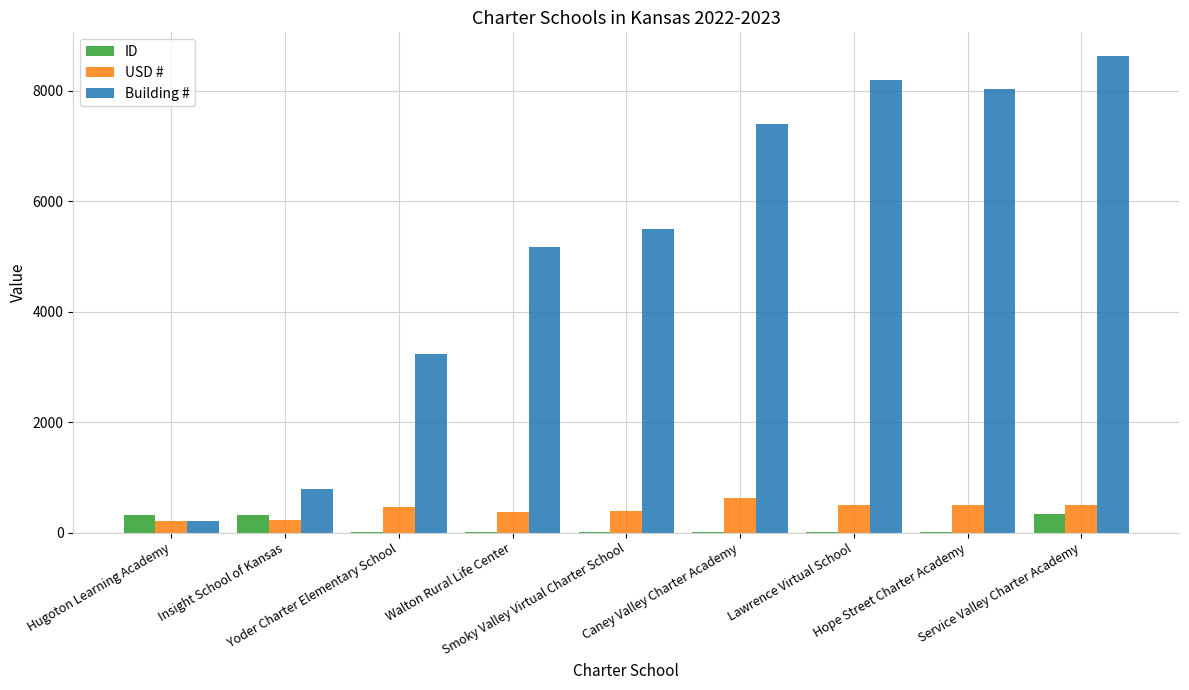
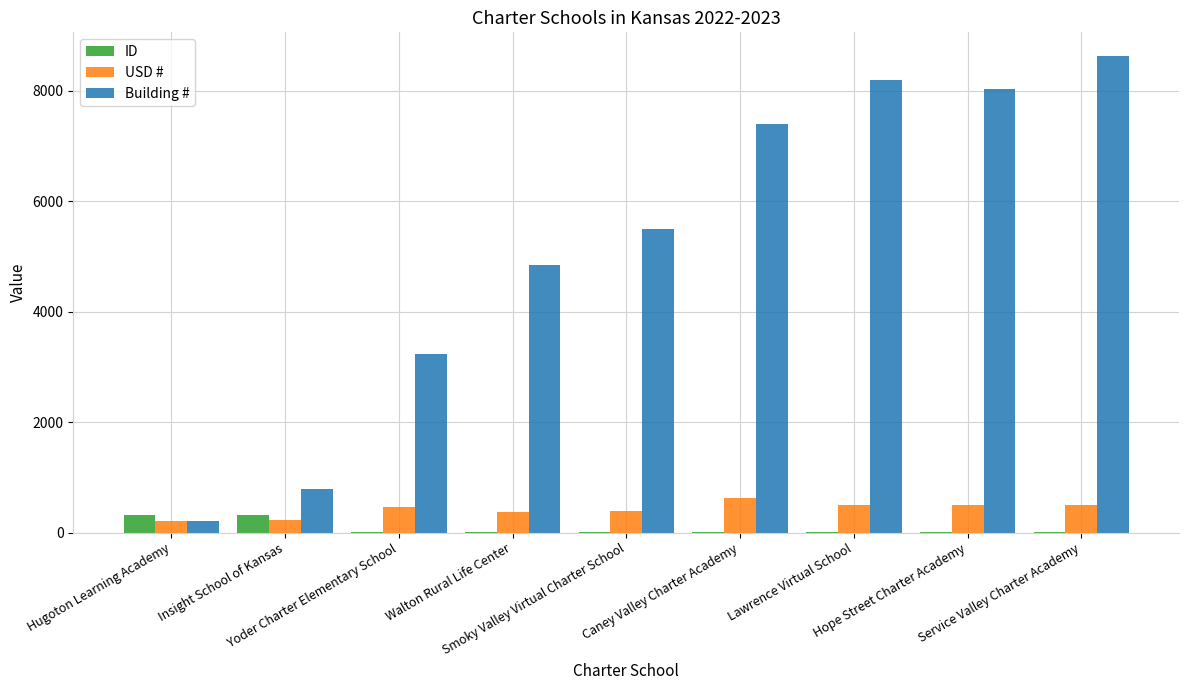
  {
    "ID": {
      "Hugoton Learning Academy": 300,
      "Insight School of Kansas": 300,
-     "Service Valley Charter Academy": 300
+     "Service Valley Charter Academy": 0
    },
    "USD #": {
      "Hugoton Learning Academy": 200,
      "Insight School of Kansas": 200,
      "Yoder Charter Elementary School": 500,
      "Walton Rural Life Center": 400,
      "Smoky Valley Virtual Charter School": 400,
      "Caney Valley Charter Academy": 600,
      "Lawrence Virtual School": 500,
      "Hope Street Charter Academy": 500,
      "Service Valley Charter Academy": 500
    },
    "Building #": {
      "Hugoton Learning Academy": 200,
      "Insight School of Kansas": 800,
      "Yoder Charter Elementary School": 3200,
-     "Walton Rural Life Center": 5200,
+     "Walton Rural Life Center": 4800,
      "Smoky Valley Virtual Charter School": 5500,
      "Caney Valley Charter Academy": 7400,
      "Lawrence Virtual School": 8200,
      "Hope Street Charter Academy": 8000,
      "Service Valley Charter Academy": 8600
    }
  }
